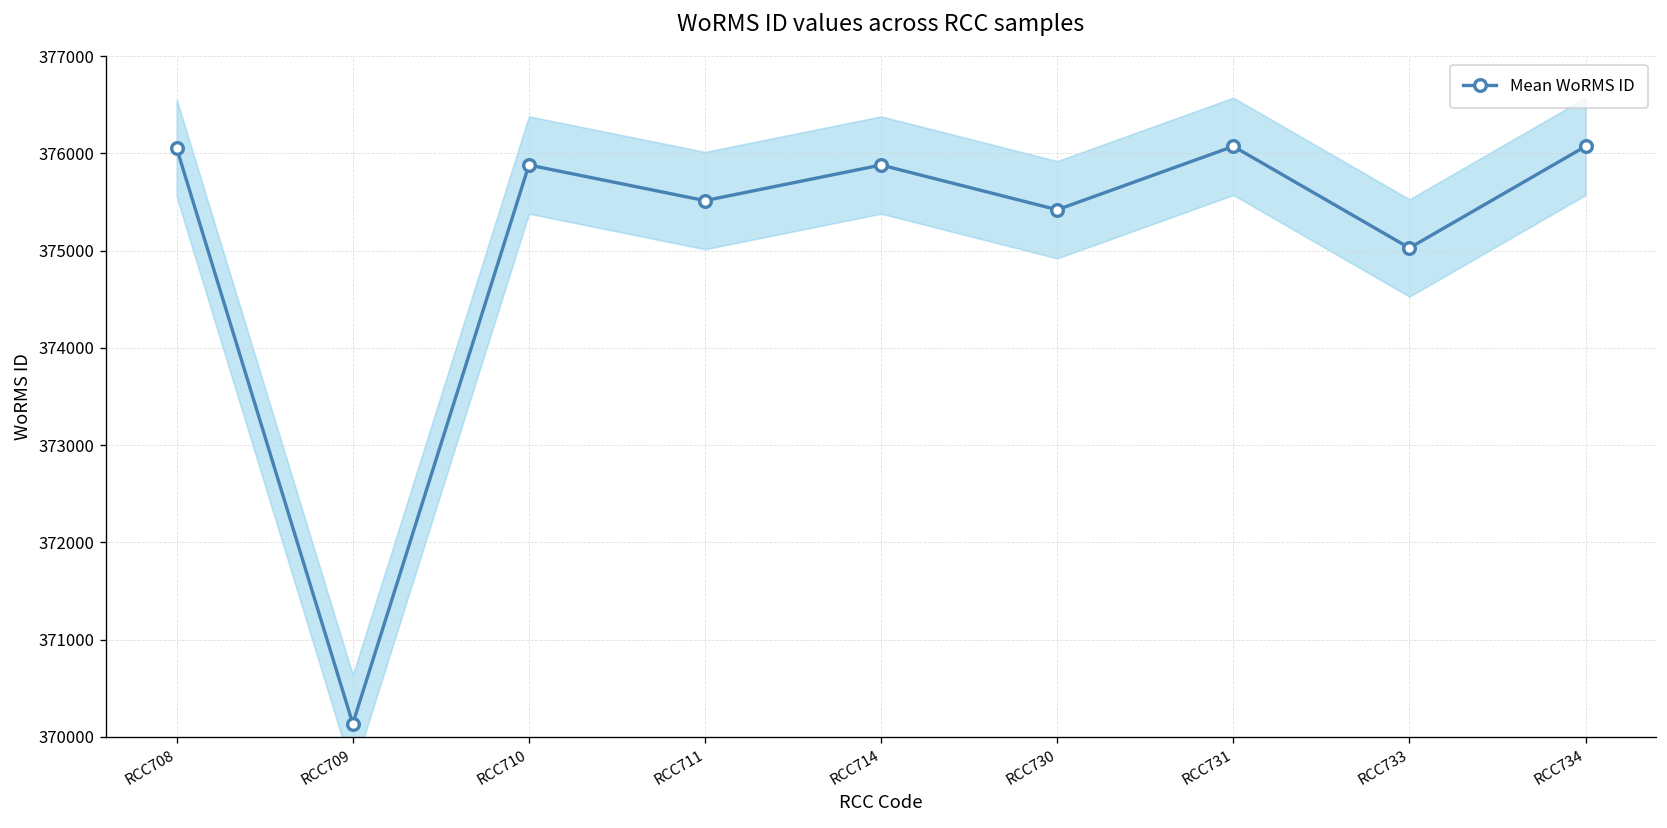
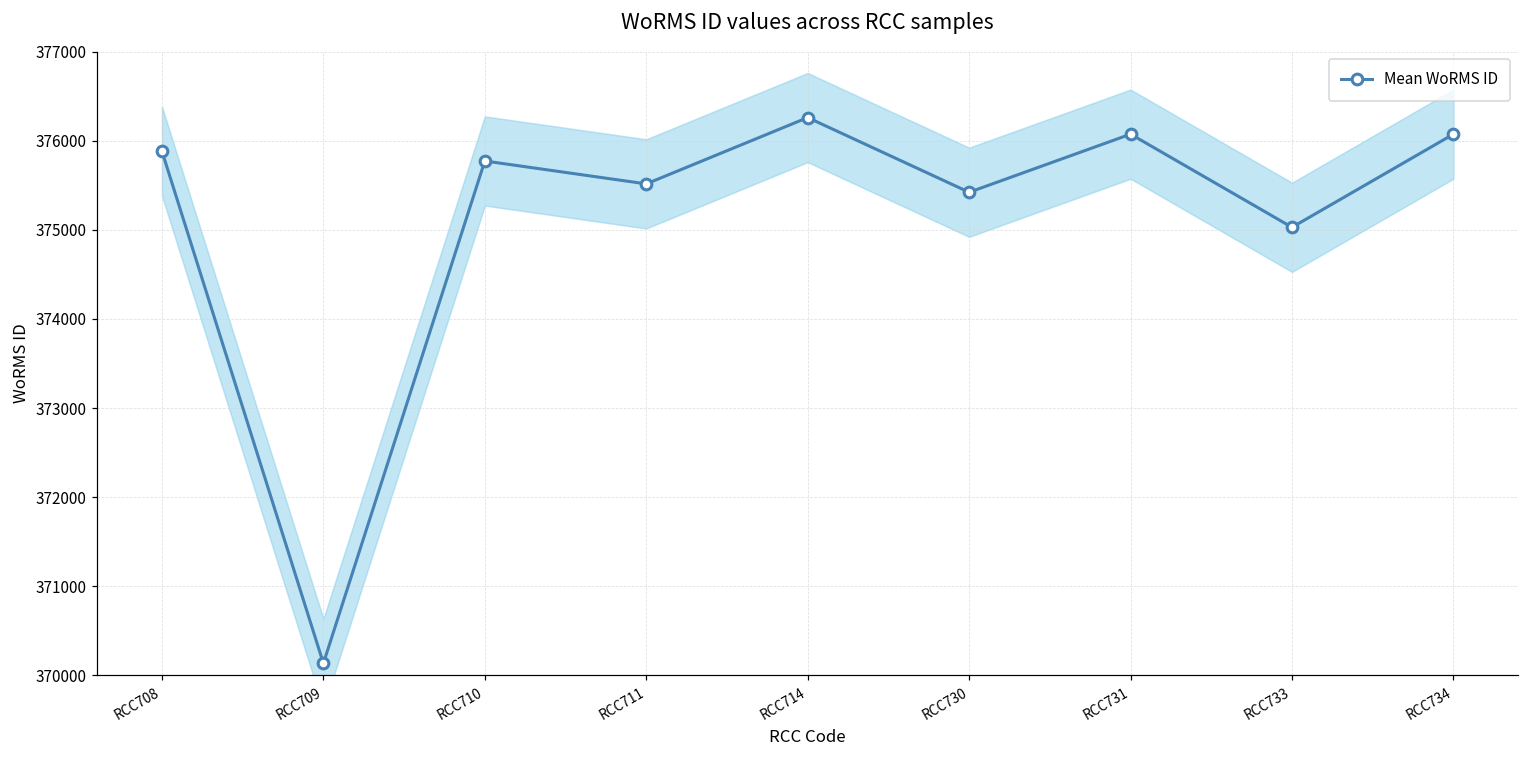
  {
    "Mean WoRMS ID": {
-     "RCC708": 376100,
+     "RCC708": 375900,
      "RCC709": 370100,
-     "RCC710": 375900,
+     "RCC710": 375800,
      "RCC711": 375500,
-     "RCC714": 375900,
+     "RCC714": 376300,
      "RCC730": 375400,
      "RCC731": 376100,
      "RCC733": 375000,
      "RCC734": 376100
    }
  }
